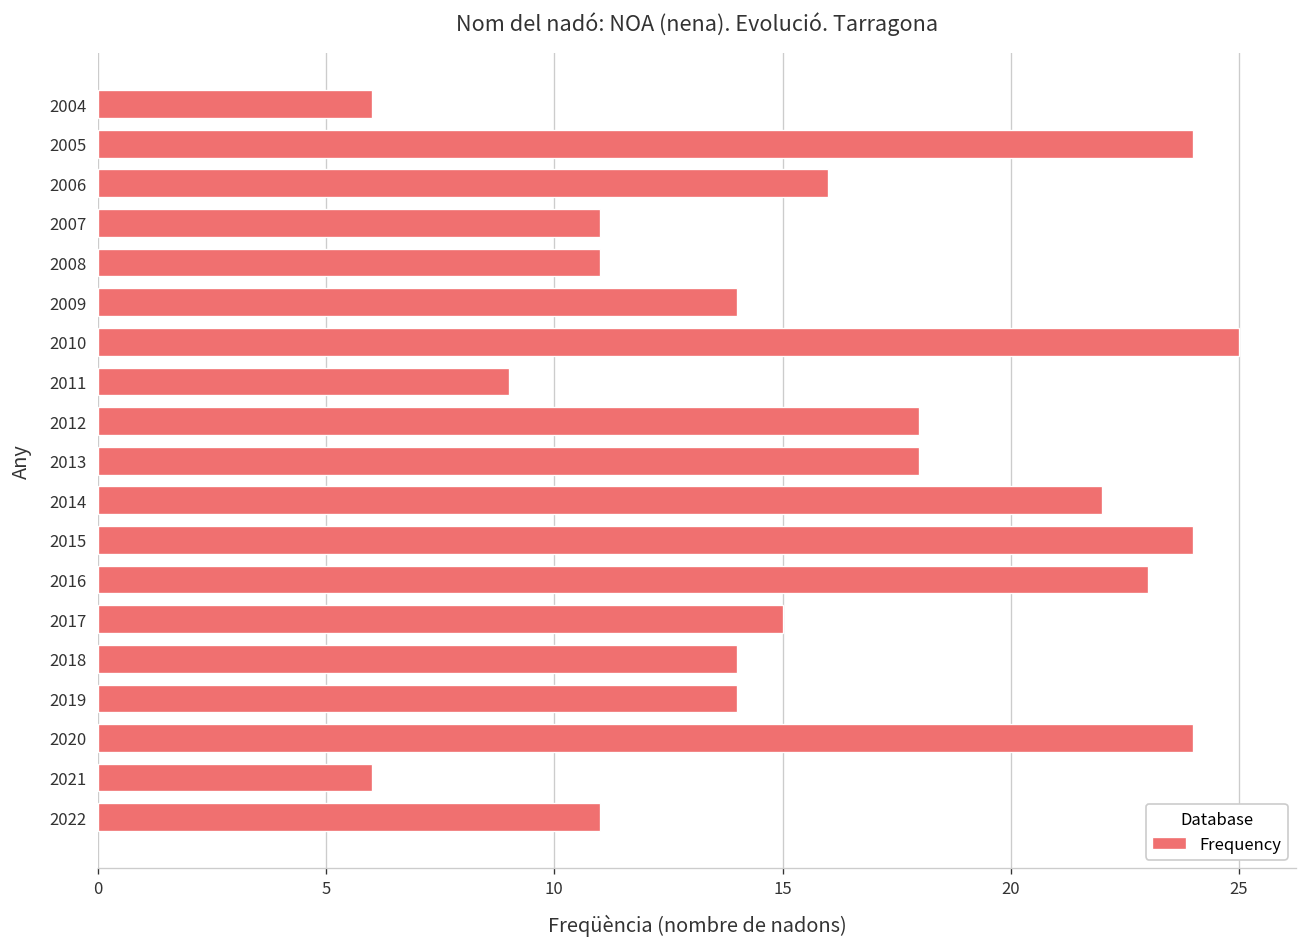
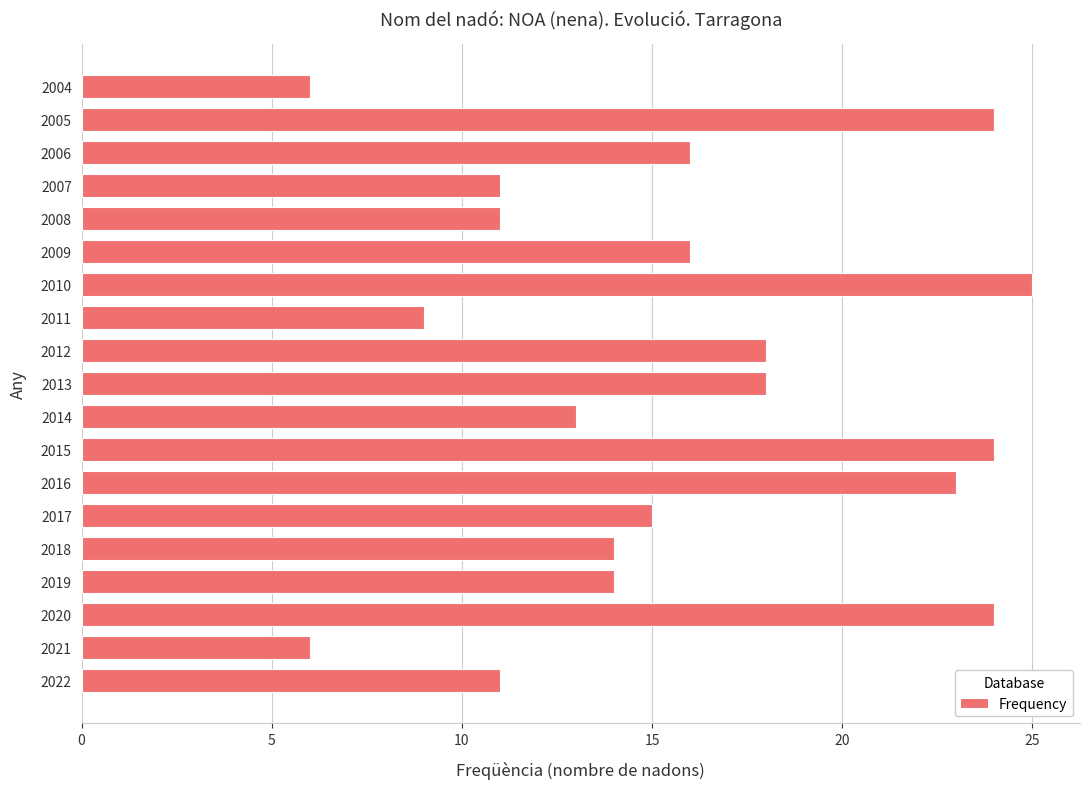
  {
    "2004": 6,
    "2005": 24,
    "2006": 16,
    "2007": 11,
    "2008": 11,
-   "2009": 14,
+   "2009": 16,
    "2010": 25,
    "2011": 9,
    "2012": 18,
    "2013": 18,
-   "2014": 22,
+   "2014": 13,
    "2015": 24,
    "2016": 23,
    "2017": 15,
    "2018": 14,
    "2019": 14,
    "2020": 24,
    "2021": 6,
    "2022": 11
  }
